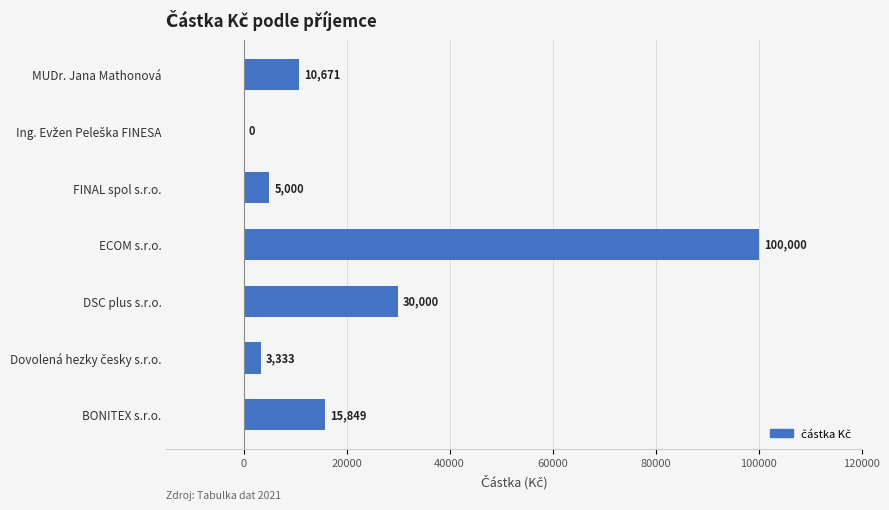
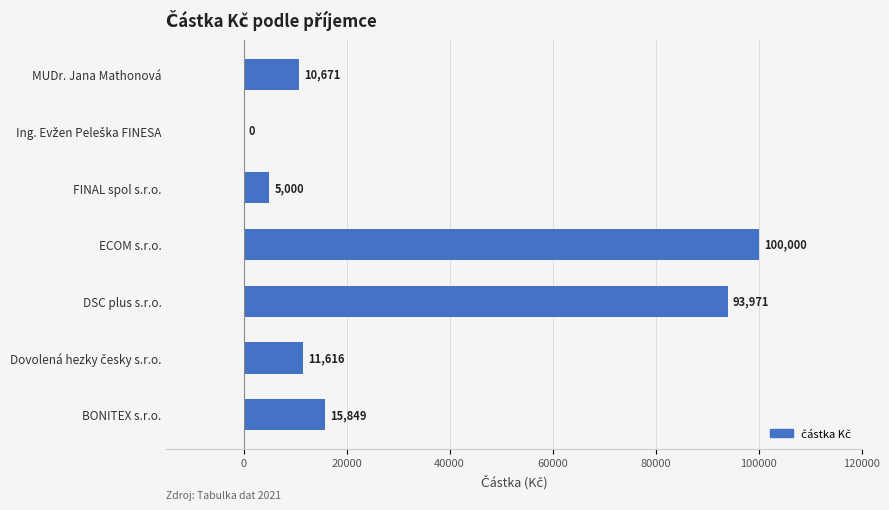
  {
    "MUDr. Jana Mathonová": "10,671",
    "Ing. Evžen Peleška FINESA": "0",
    "FINAL spol s.r.o.": "5,000",
    "ECOM s.r.o.": "100,000",
-   "DSC plus s.r.o.": "30,000",
-   "Dovolená hezky česky s.r.o.": "3,333",
+   "DSC plus s.r.o.": "93,971",
+   "Dovolená hezky česky s.r.o.": "11,616",
    "BONITEX s.r.o.": "15,849"
  }
